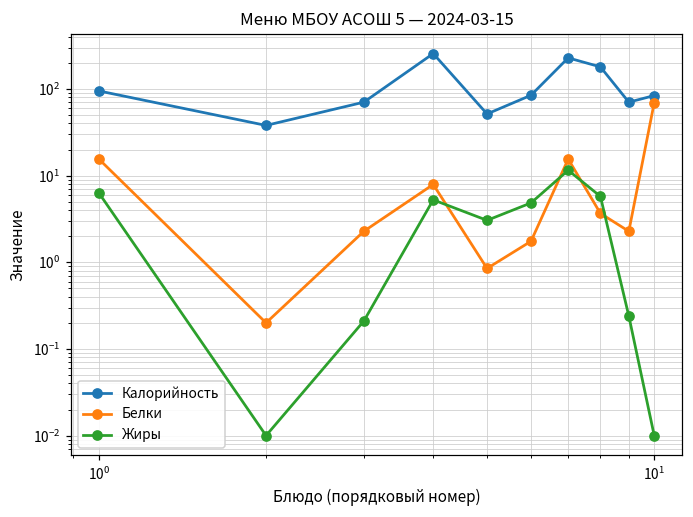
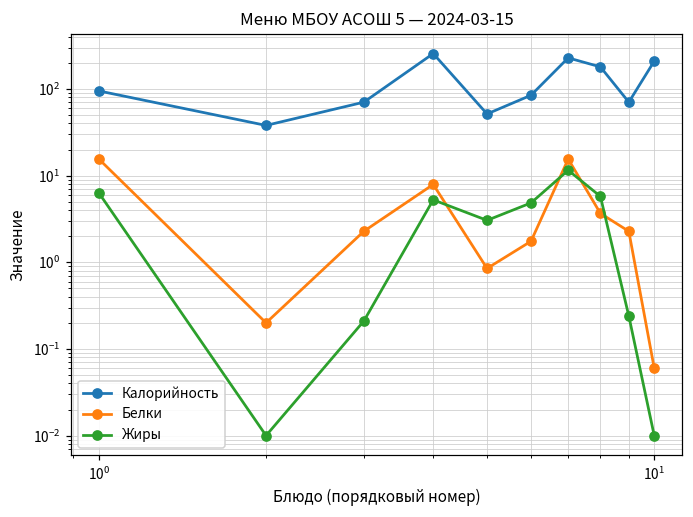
  {
    "Калорийность": {
      "10^0": 100,
-     "10^1": 80
+     "10^1": 210
    },
    "Белки": {
      "10^0": 16,
-     "10^1": 70
+     "10^1": 0.06
    },
    "Жиры": {
      "10^0": 6,
      "10^1": 0.01
    }
  }
